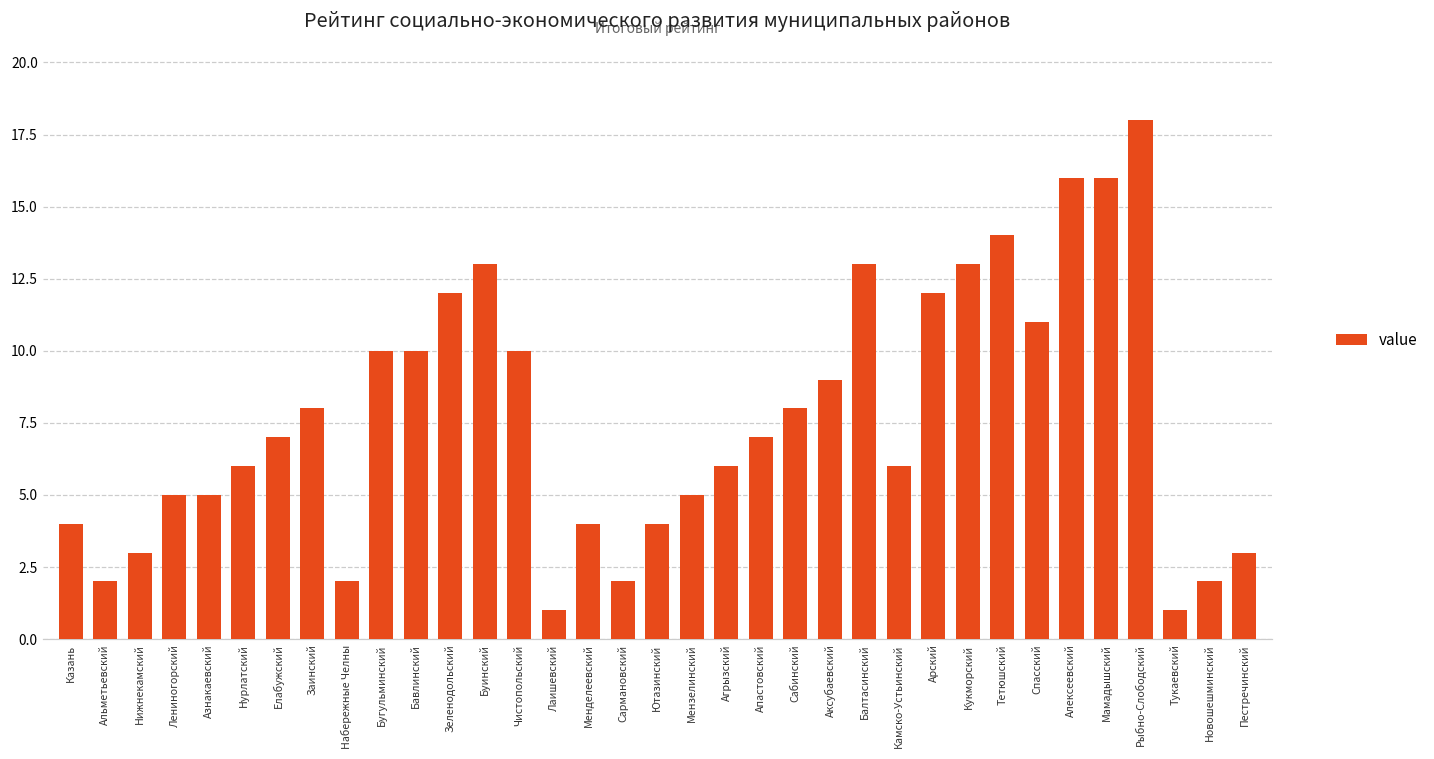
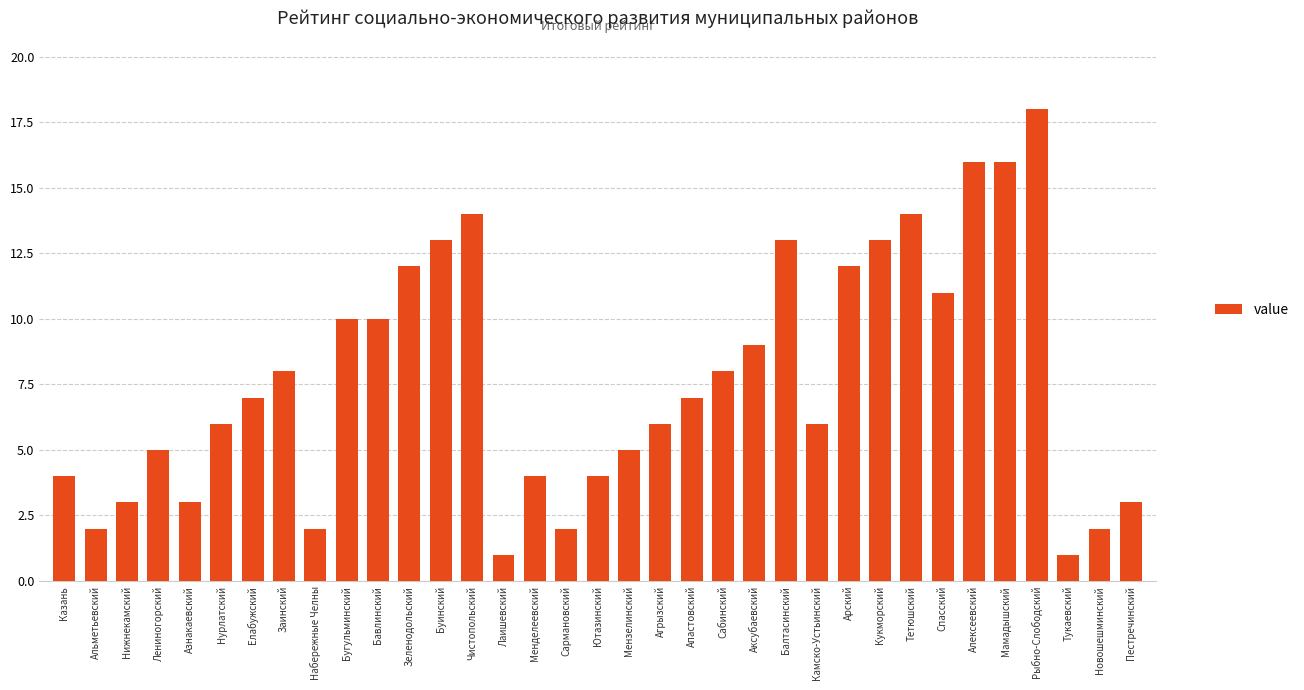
  {
    "Казань": 4,
    "Альметьевский": 2,
    "Нижнекамский": 3,
    "Лениногорский": 5,
-   "Азнакаевский": 5,
+   "Азнакаевский": 3,
    "Нурлатский": 6,
    "Елабужский": 7,
    "Заинский": 8,
    "Набережные Челны": 2,
    "Бугульминский": 10,
    "Бавлинский": 10,
    "Зеленодольский": 12,
    "Буинский": 13,
-   "Чистопольский": 10,
+   "Чистопольский": 14,
    "Лаишевский": 1,
    "Менделеевский": 4,
    "Сармановский": 2,
    "Ютазинский": 4,
    "Мензелинский": 5,
    "Агрызский": 6,
    "Апастовский": 7,
    "Сабинский": 8,
    "Аксубаевский": 9,
    "Балтасинский": 13,
    "Камско-Устьинский": 6,
    "Арский": 12,
    "Кукморский": 13,
    "Тетюшский": 14,
    "Спасский": 11,
    "Алексеевский": 16,
    "Мамадышский": 16,
    "Рыбно-Слободский": 18,
    "Тукаевский": 1,
    "Новошешминский": 2,
    "Пестречинский": 3
  }
